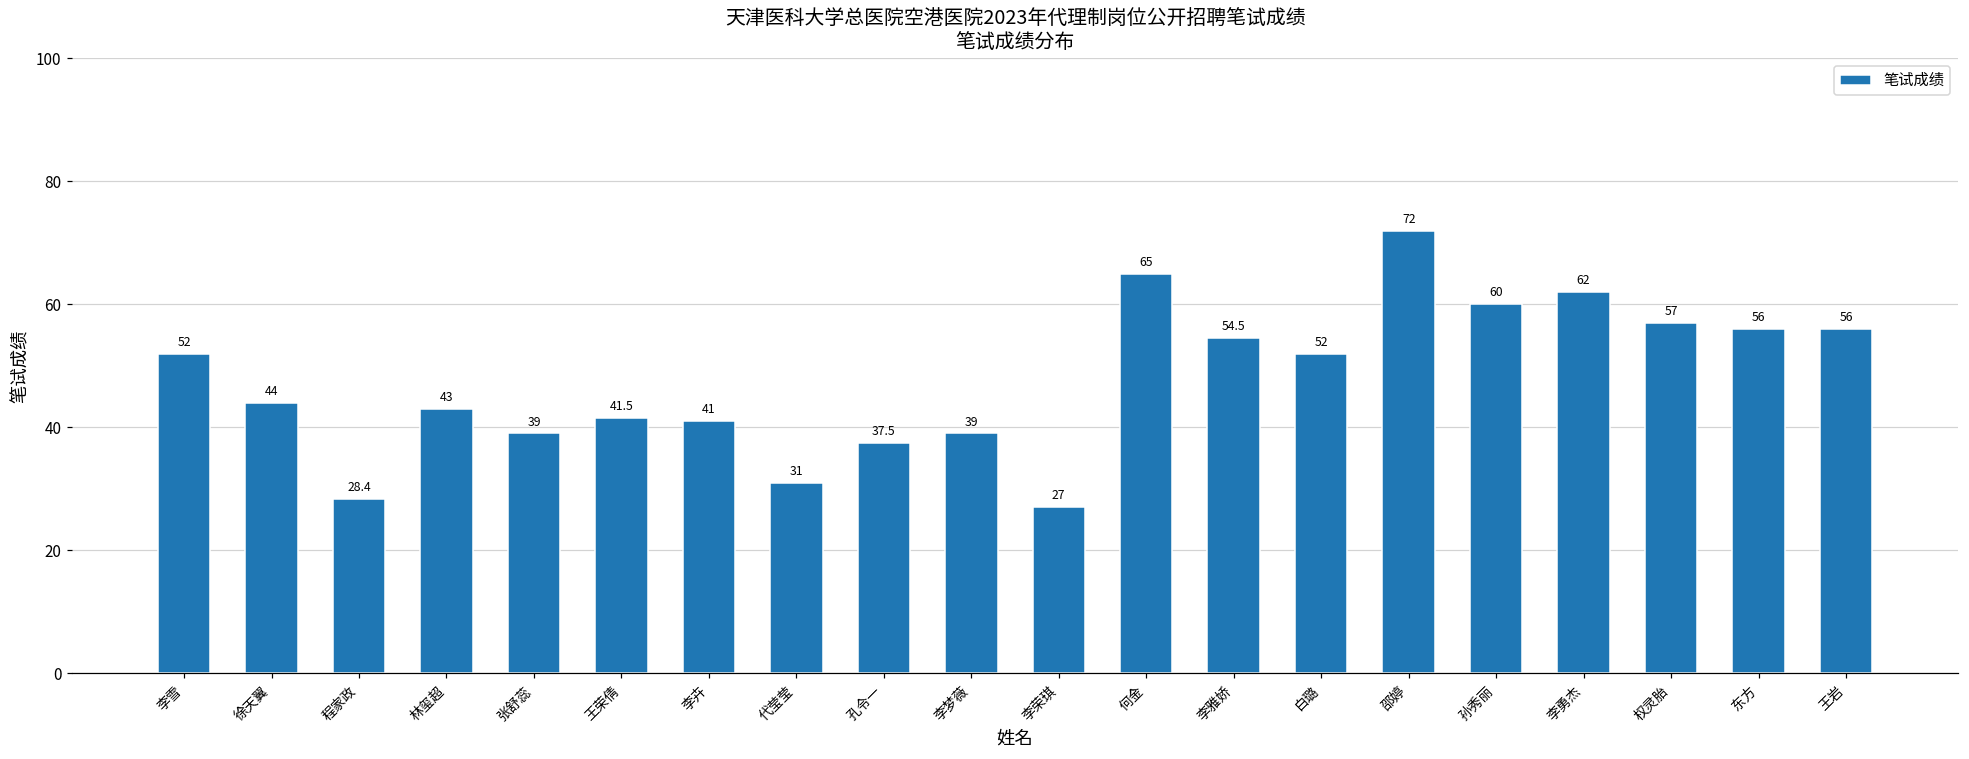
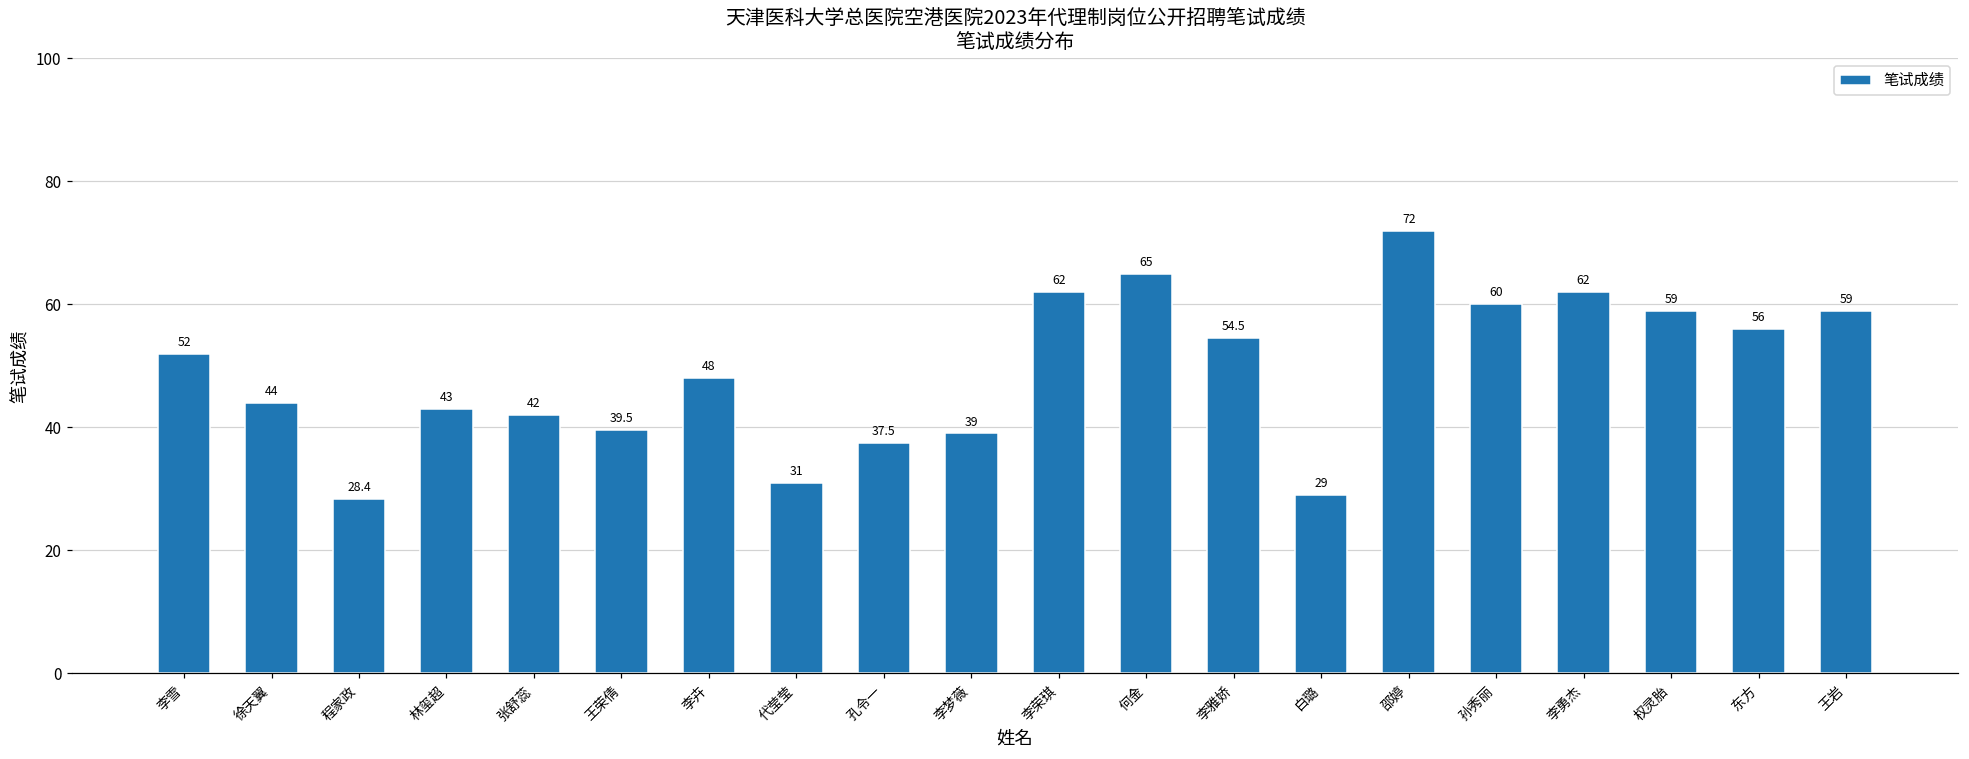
  {
    "李雪": 52,
    "徐天翼": 44,
    "程家政": 28.4,
    "林玺超": 43,
-   "张舒蕊": 39,
-   "王荣倩": 41.5,
-   "李卉": 41,
+   "张舒蕊": 42,
+   "王荣倩": 39.5,
+   "李卉": 48,
    "代莹莹": 31,
    "孔令一": 37.5,
    "李梦薇": 39,
-   "李荣琪": 27,
+   "李荣琪": 62,
    "何金": 65,
    "李雅娇": 54.5,
-   "白璐": 52,
+   "白璐": 29,
    "邵婷": 72,
    "孙秀丽": 60,
    "李勇杰": 62,
-   "权灵胎": 57,
+   "权灵胎": 59,
    "东方": 56,
-   "王岩": 56
+   "王岩": 59
  }
